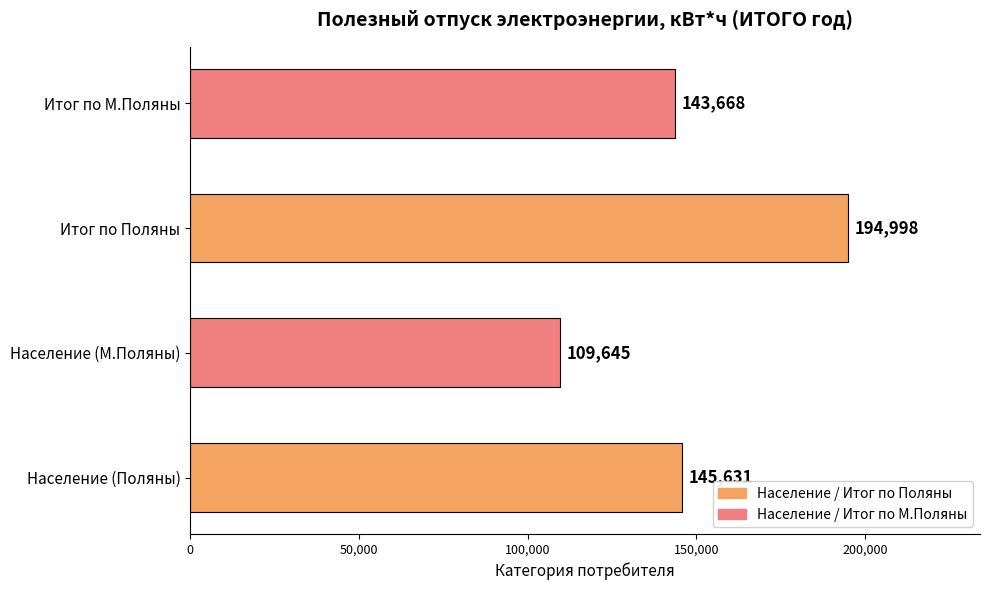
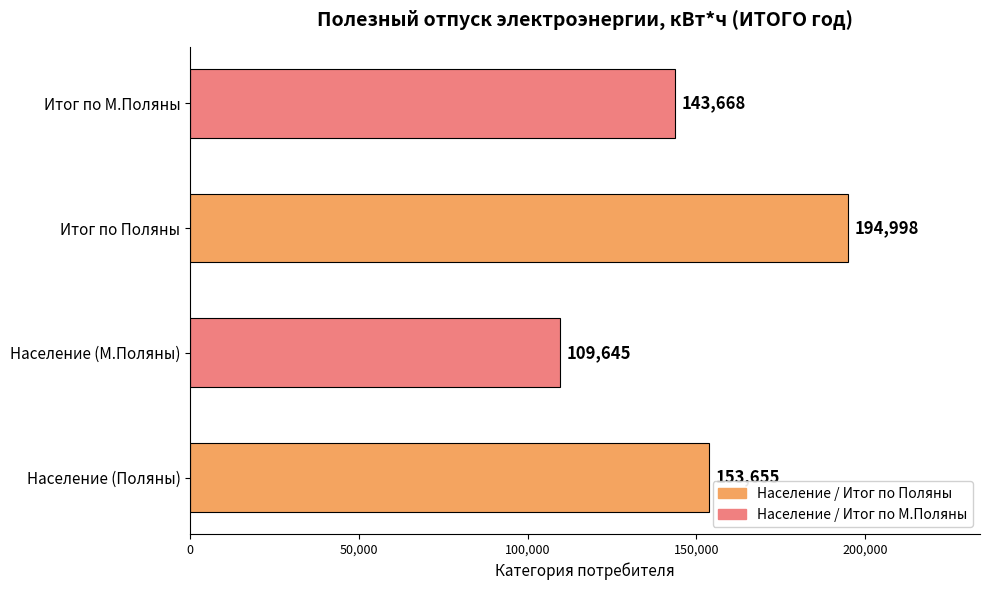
  {
-   "Население (Поляны)": "146,000"
+   "Население (Поляны)": "154,000"
  }
